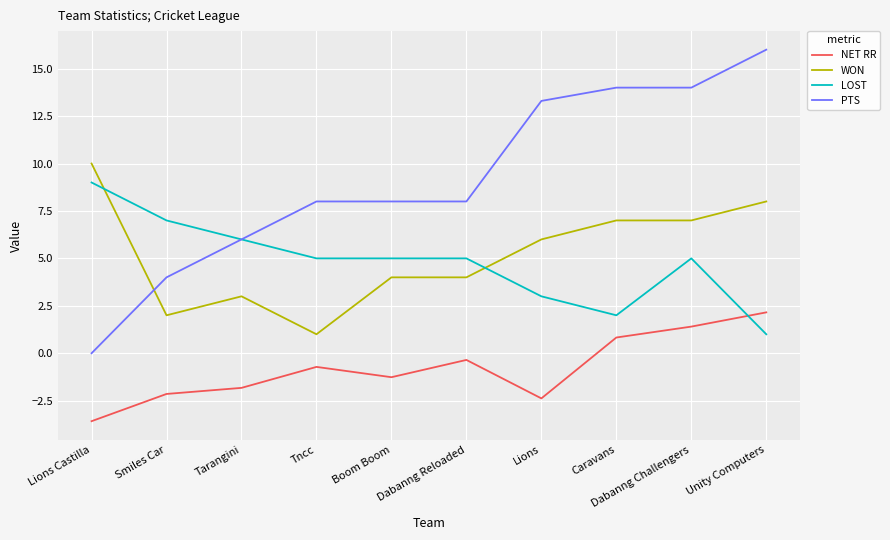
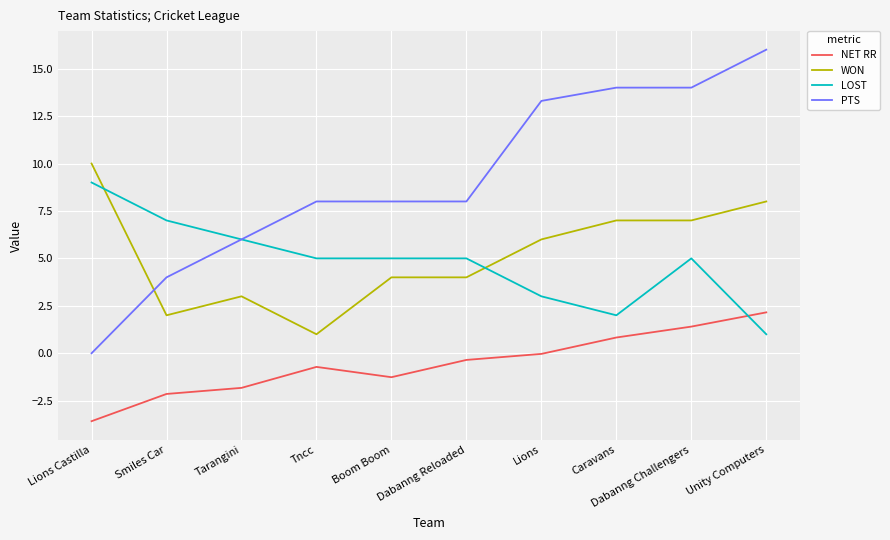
  {
    "NET RR": {
      "Lions Castilla": -3.6,
      "Smiles Car": -2.1,
      "Tarangini": -1.8,
      "Tncc": -0.7,
      "Boom Boom": -1.3,
      "Dabanng Reloaded": -0.4,
-     "Lions": -2.4,
+     "Lions": 0.0,
      "Caravans": 0.8,
      "Dabanng Challengers": 1.4,
      "Unity Computers": 2.2
    },
    "WON": {
      "Lions Castilla": 10.0,
      "Smiles Car": 2.0,
      "Tarangini": 3.0,
      "Tncc": 1.0,
      "Boom Boom": 4.0,
      "Dabanng Reloaded": 4.0,
      "Lions": 6.0,
      "Caravans": 7.0,
      "Dabanng Challengers": 7.0,
      "Unity Computers": 8.0
    },
    "LOST": {
      "Lions Castilla": 9.0,
      "Smiles Car": 7.0,
      "Tncc": 5.0,
      "Boom Boom": 5.0,
      "Dabanng Reloaded": 5.0,
      "Lions": 3.0,
      "Caravans": 2.0,
      "Dabanng Challengers": 5.0,
      "Unity Computers": 1.0
    },
    "PTS": {
      "Lions Castilla": 0.0,
      "Smiles Car": 4.0,
      "Tncc": 8.0,
      "Boom Boom": 8.0,
      "Dabanng Reloaded": 8.0,
      "Lions": 13.3,
      "Caravans": 14.0,
      "Dabanng Challengers": 14.0,
      "Unity Computers": 16.0
    }
  }
